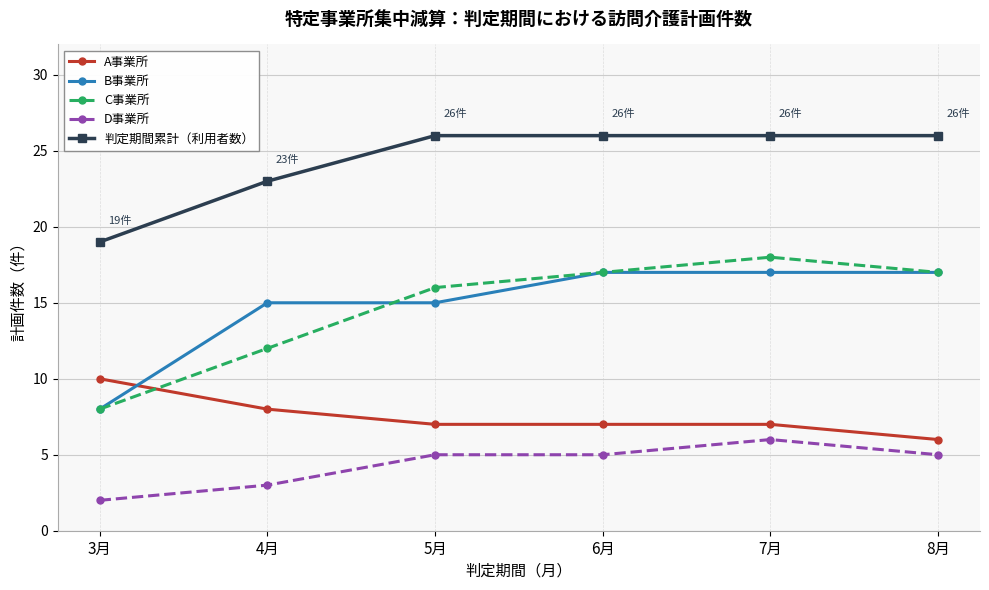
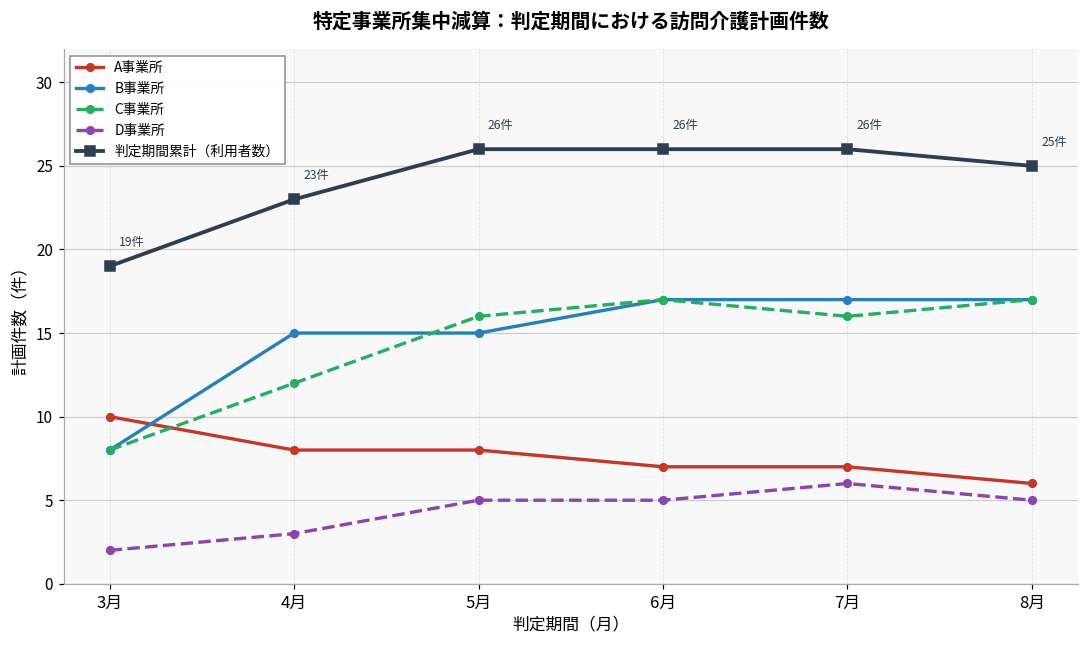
  {
    "A事業所": {
      "3月": "10",
      "4月": "8",
-     "5月": "7",
+     "5月": "8",
      "6月": "7",
      "7月": "7",
      "8月": "6"
    },
    "B事業所": {
      "4月": "15",
      "5月": "15",
      "7月": "17"
    },
    "C事業所": {
      "4月": "12",
      "5月": "16",
-     "7月": "18"
+     "7月": "16"
    },
    "D事業所": {
      "3月": "2",
      "4月": "3",
      "5月": "5",
      "6月": "5",
      "7月": "6",
      "8月": "5"
    },
    "判定期間累計（利用者数）": {
      "3月": "19件",
      "4月": "23件",
      "5月": "26件",
      "6月": "26件",
      "7月": "26件",
-     "8月": "26件"
+     "8月": "25件"
    }
  }
